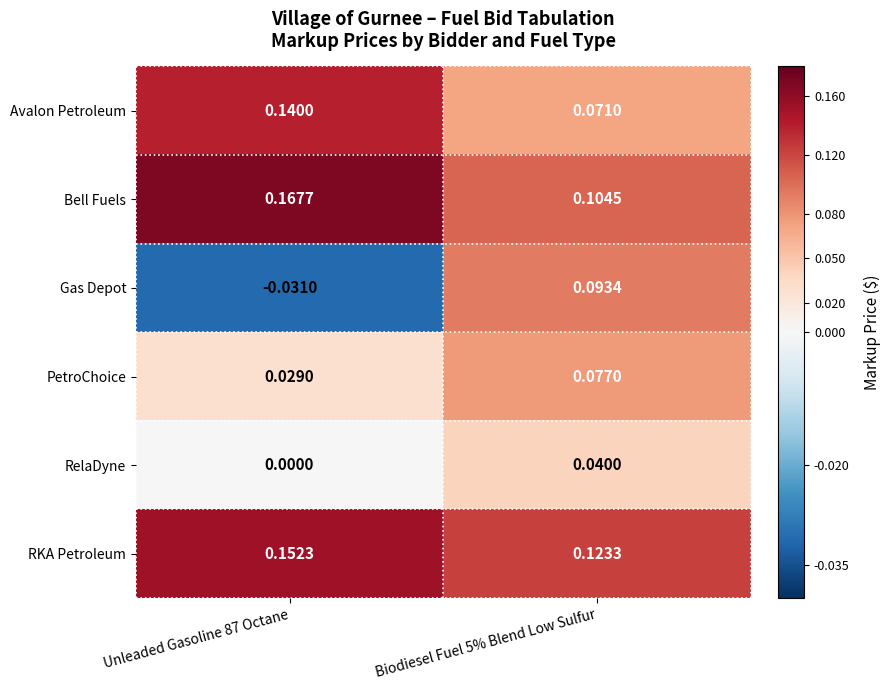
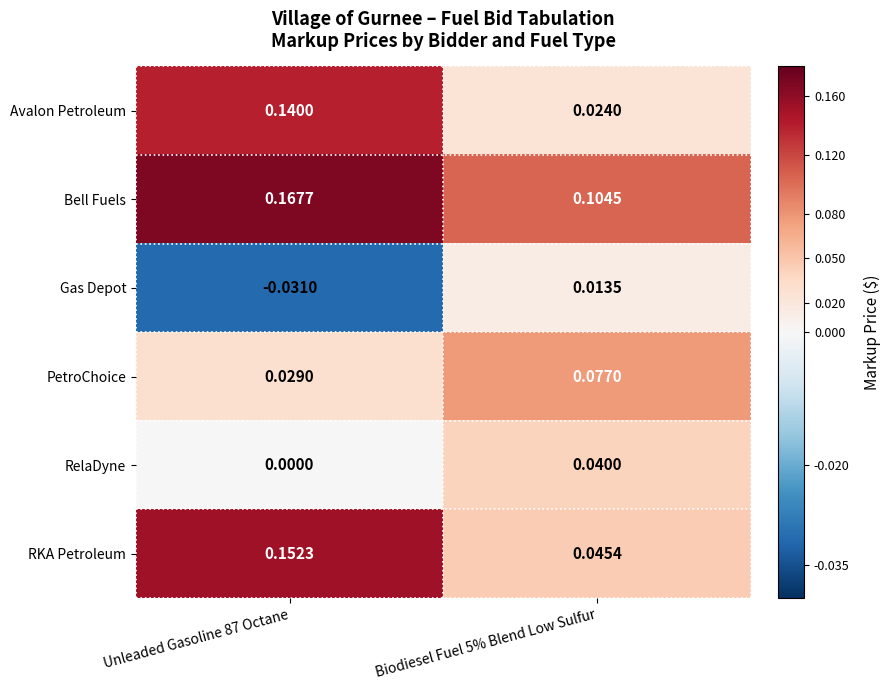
  {
    "Avalon Petroleum": {
      "Unleaded Gasoline 87 Octane": 0.1400,
-     "Biodiesel Fuel 5% Blend Low Sulfur": 0.0710
+     "Biodiesel Fuel 5% Blend Low Sulfur": 0.0240
    },
    "Bell Fuels": {
      "Unleaded Gasoline 87 Octane": 0.1677,
      "Biodiesel Fuel 5% Blend Low Sulfur": 0.1045
    },
    "Gas Depot": {
      "Unleaded Gasoline 87 Octane": -0.0310,
-     "Biodiesel Fuel 5% Blend Low Sulfur": 0.0934
+     "Biodiesel Fuel 5% Blend Low Sulfur": 0.0135
    },
    "PetroChoice": {
      "Unleaded Gasoline 87 Octane": 0.0290,
      "Biodiesel Fuel 5% Blend Low Sulfur": 0.0770
    },
    "RelaDyne": {
      "Unleaded Gasoline 87 Octane": 0.0000,
      "Biodiesel Fuel 5% Blend Low Sulfur": 0.0400
    },
    "RKA Petroleum": {
      "Unleaded Gasoline 87 Octane": 0.1523,
-     "Biodiesel Fuel 5% Blend Low Sulfur": 0.1233
+     "Biodiesel Fuel 5% Blend Low Sulfur": 0.0454
    }
  }
